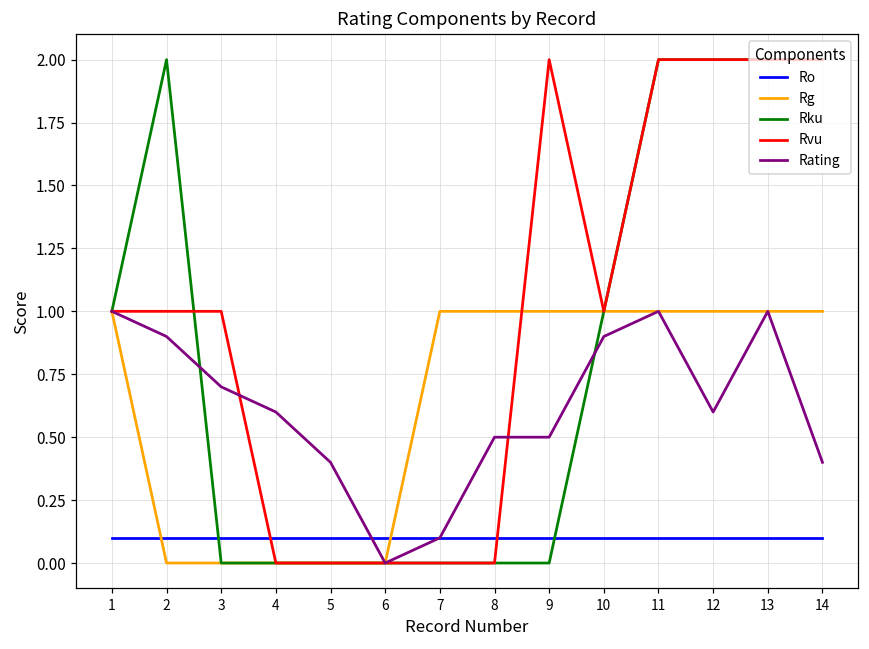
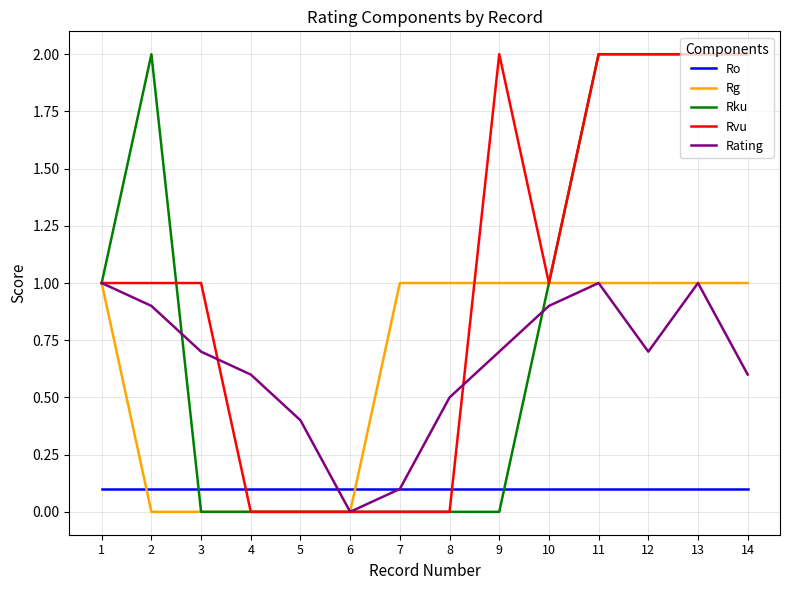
  {
    "Ro": {
      "1": 0.1,
      "2": 0.1,
      "3": 0.1,
      "4": 0.1,
      "5": 0.1,
      "6": 0.1,
      "8": 0.1,
      "9": 0.1,
      "10": 0.1,
      "11": 0.1,
      "12": 0.1,
      "13": 0.1,
      "14": 0.1
    },
    "Rg": {
      "2": 0.0,
      "7": 1.0,
      "8": 1.0,
      "9": 1.0,
      "12": 1.0,
      "14": 1.0
    },
    "Rku": {
      "2": 2.0,
      "9": 0.0
    },
    "Rvu": {
      "2": 1.0,
      "3": 1.0,
      "9": 2.0
    },
    "Rating": {
      "2": 0.9,
      "3": 0.7,
      "4": 0.6,
      "5": 0.4,
      "8": 0.5,
-     "9": 0.5,
+     "9": 0.7,
      "10": 0.9,
-     "12": 0.6,
-     "14": 0.4
+     "12": 0.7,
+     "14": 0.6
    }
  }
